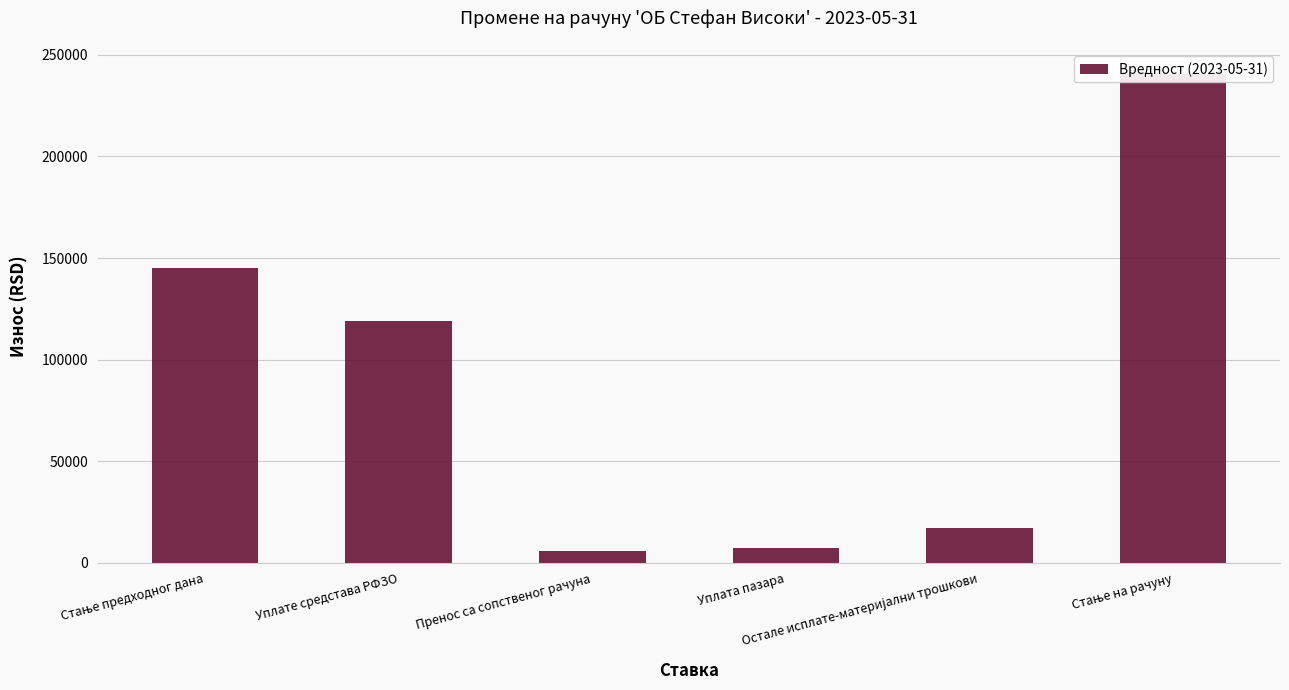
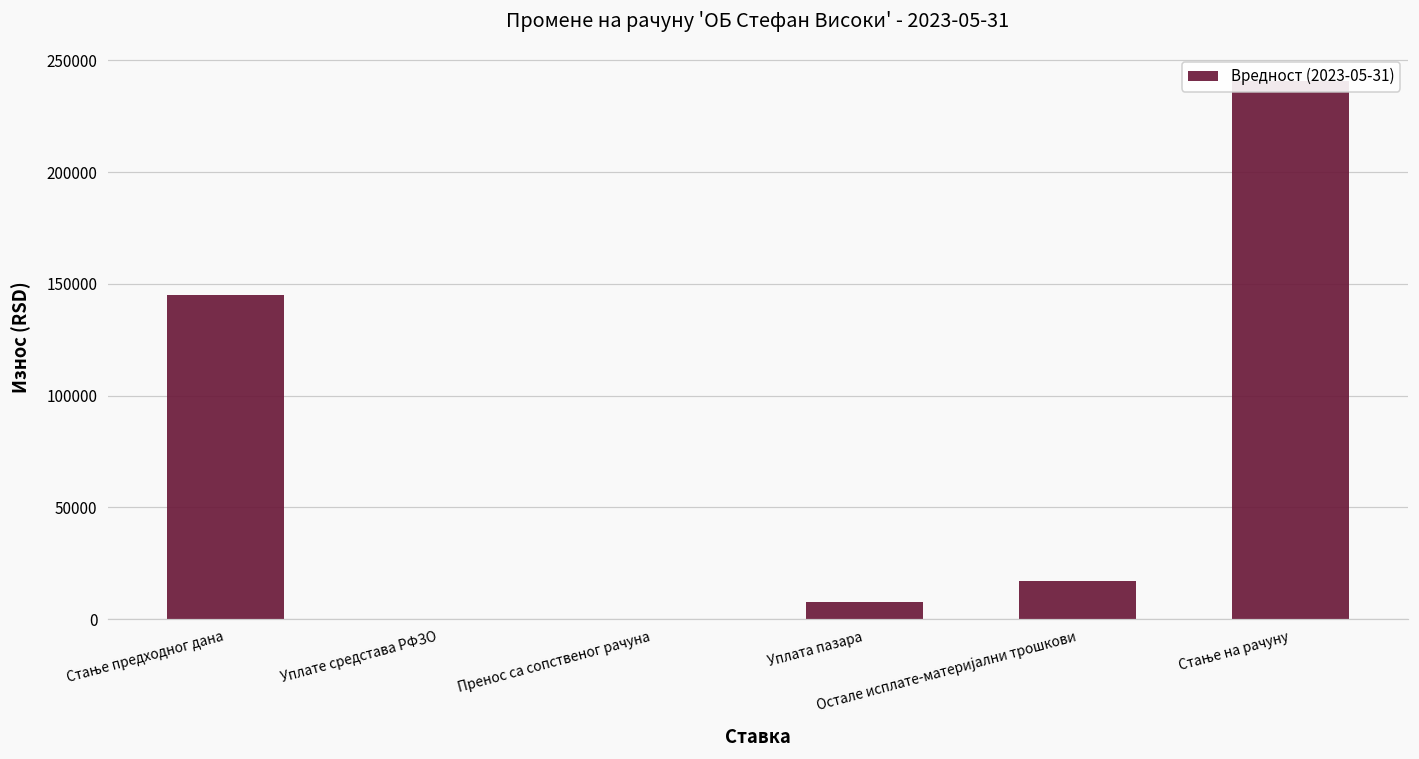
  {
    "Стање предходног дана": 145000,
-   "Уплате средстава РФЗО": 119000,
-   "Пренос са сопственог рачуна": 6000,
+   "Уплате средстава РФЗО": 0,
+   "Пренос са сопственог рачуна": 0,
    "Уплата пазара": 8000,
    "Остале исплате-материјални трошкови": 17000
  }
